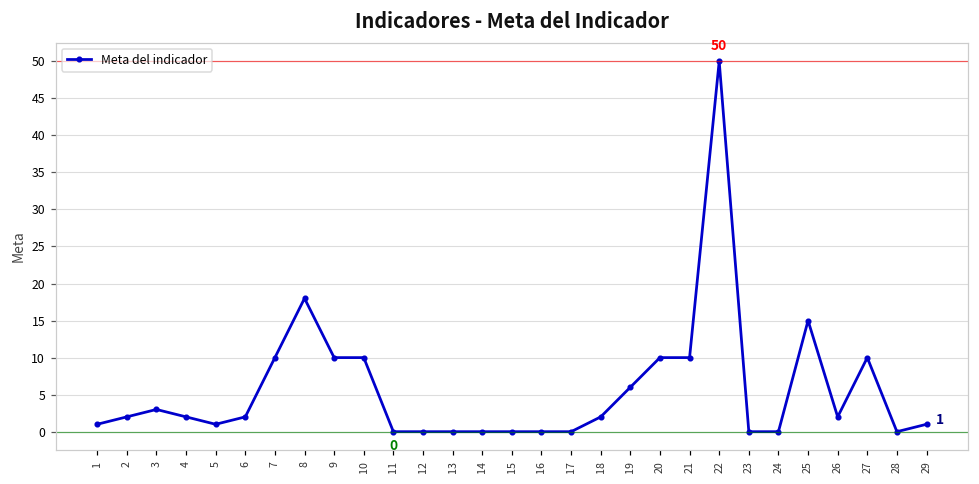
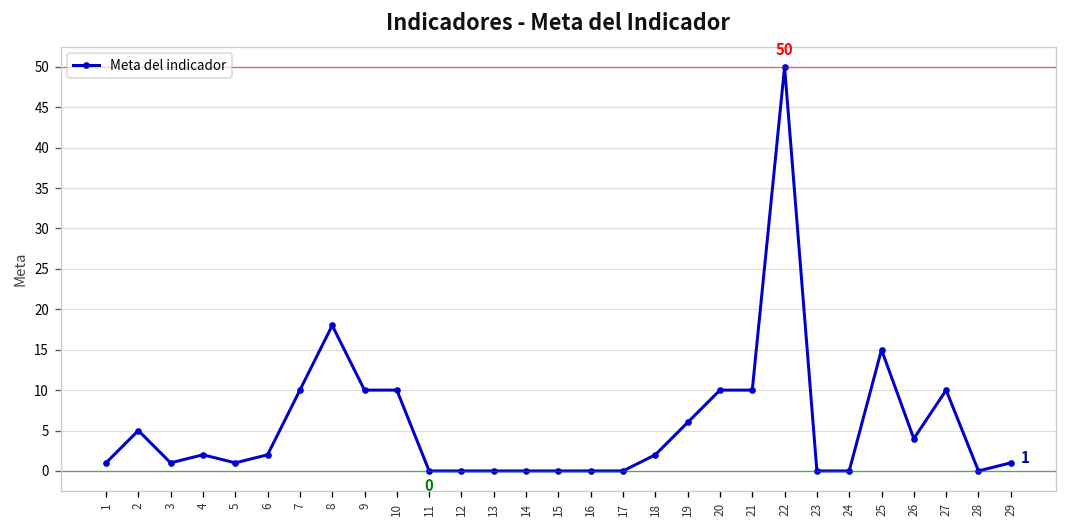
  {
    "1": 1,
-   "2": 2,
-   "3": 3,
+   "2": 5,
+   "3": 1,
    "4": 2,
    "5": 1,
    "6": 2,
    "7": 10,
    "8": 18,
    "9": 10,
    "10": 10,
    "13": 0,
    "14": 0,
    "15": 0,
    "16": 0,
    "17": 0,
    "18": 2,
    "19": 6,
    "20": 10,
    "21": 10,
    "23": 0,
    "24": 0,
    "25": 15,
-   "26": 2,
+   "26": 4,
    "27": 10,
    "28": 0
  }
